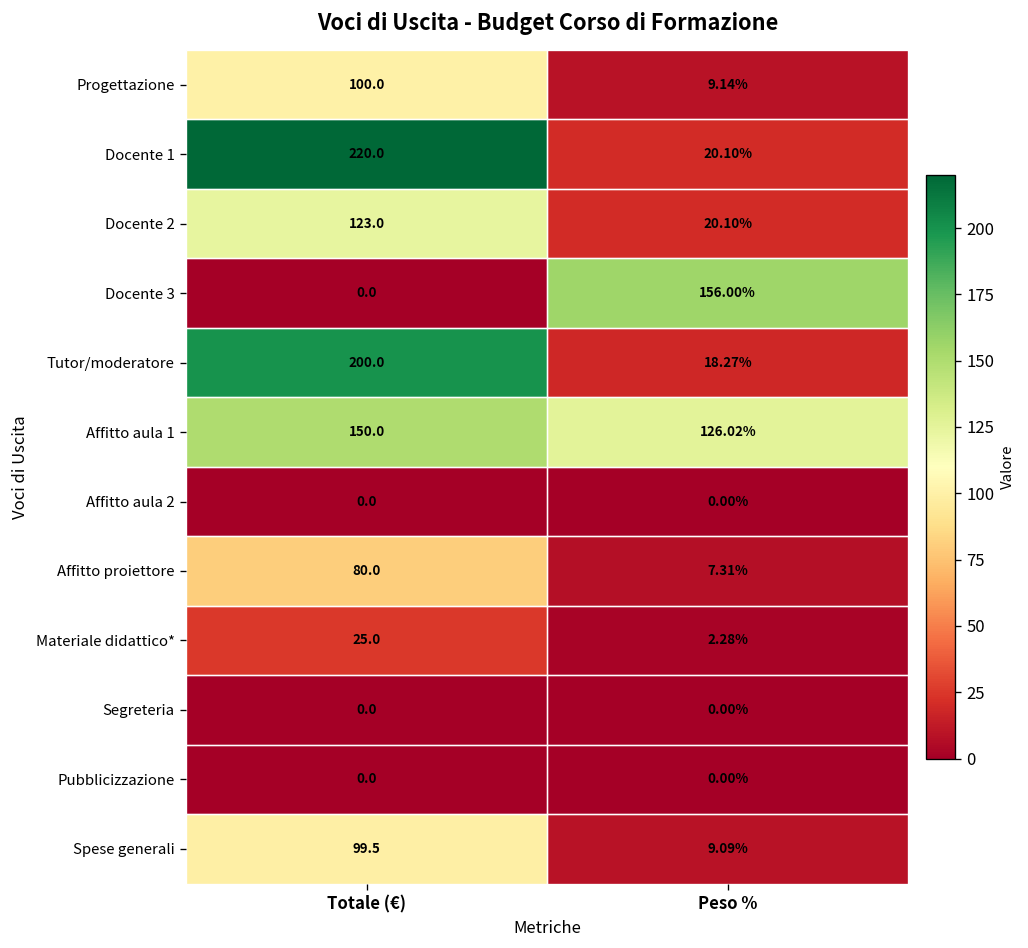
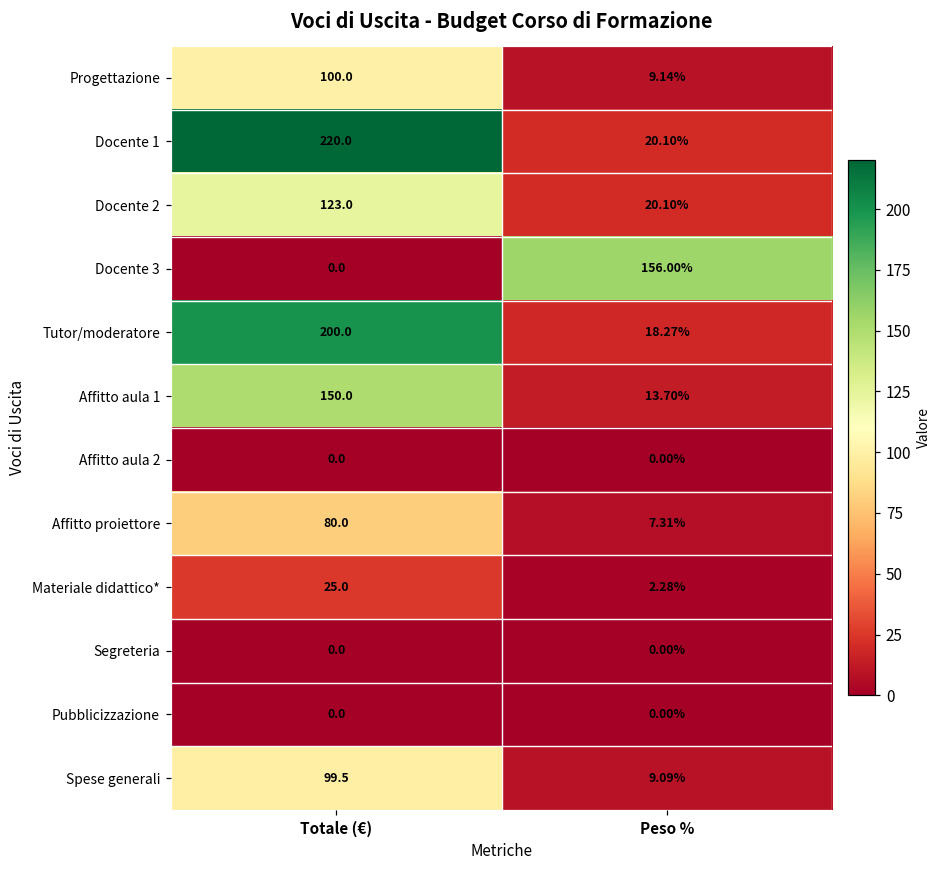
  {
    "Progettazione": {
      "Totale (€)": "100.0",
      "Peso %": "9.14%"
    },
    "Docente 1": {
      "Totale (€)": "220.0",
      "Peso %": "20.10%"
    },
    "Docente 2": {
      "Totale (€)": "123.0",
      "Peso %": "20.10%"
    },
    "Docente 3": {
      "Totale (€)": "0.0",
      "Peso %": "156.00%"
    },
    "Tutor/moderatore": {
      "Totale (€)": "200.0",
      "Peso %": "18.27%"
    },
    "Affitto aula 1": {
      "Totale (€)": "150.0",
-     "Peso %": "126.02%"
+     "Peso %": "13.70%"
    },
    "Affitto aula 2": {
      "Totale (€)": "0.0",
      "Peso %": "0.00%"
    },
    "Affitto proiettore": {
      "Totale (€)": "80.0",
      "Peso %": "7.31%"
    },
    "Materiale didattico*": {
      "Totale (€)": "25.0",
      "Peso %": "2.28%"
    },
    "Segreteria": {
      "Totale (€)": "0.0",
      "Peso %": "0.00%"
    },
    "Pubblicizzazione": {
      "Totale (€)": "0.0",
      "Peso %": "0.00%"
    },
    "Spese generali": {
      "Totale (€)": "99.5",
      "Peso %": "9.09%"
    }
  }
